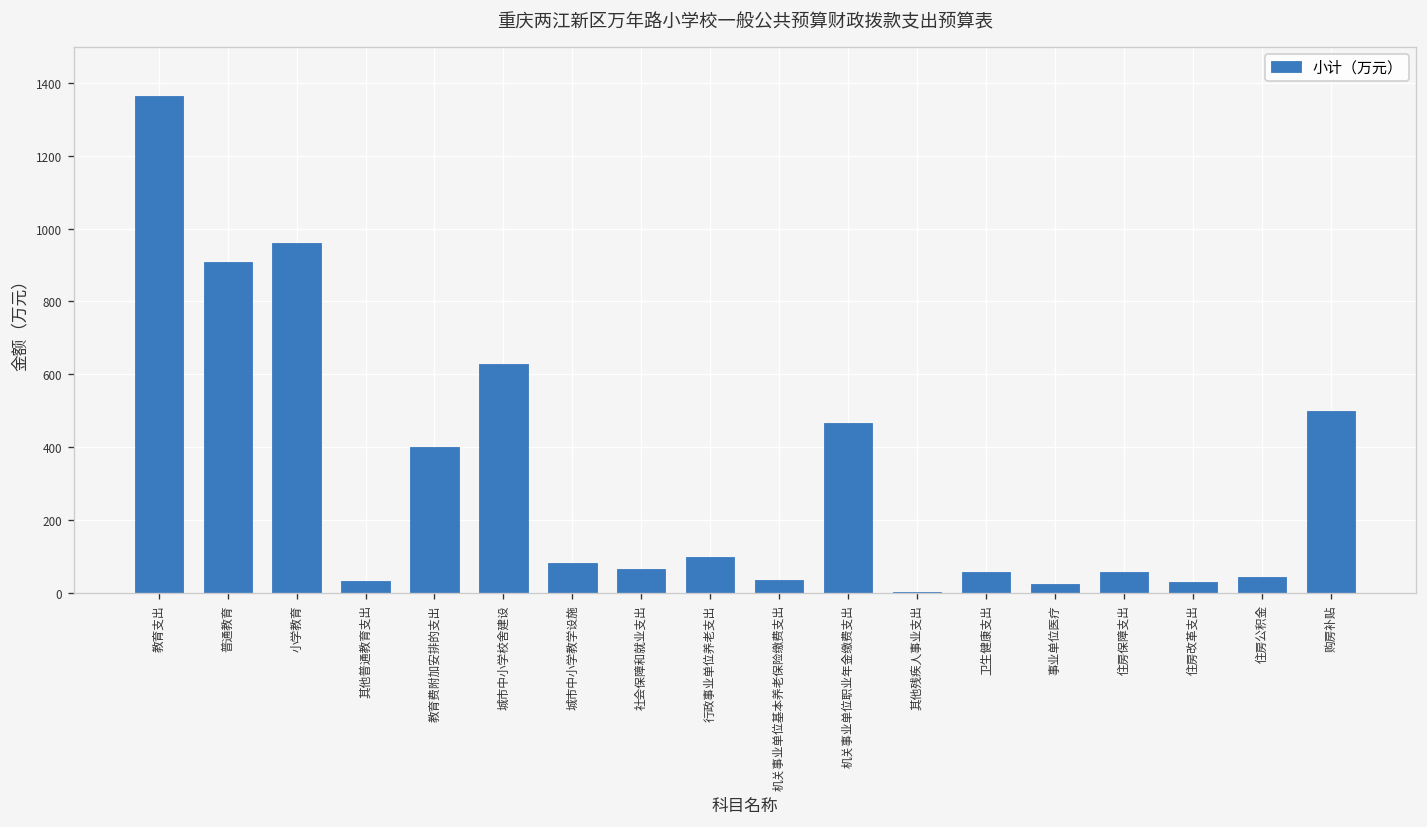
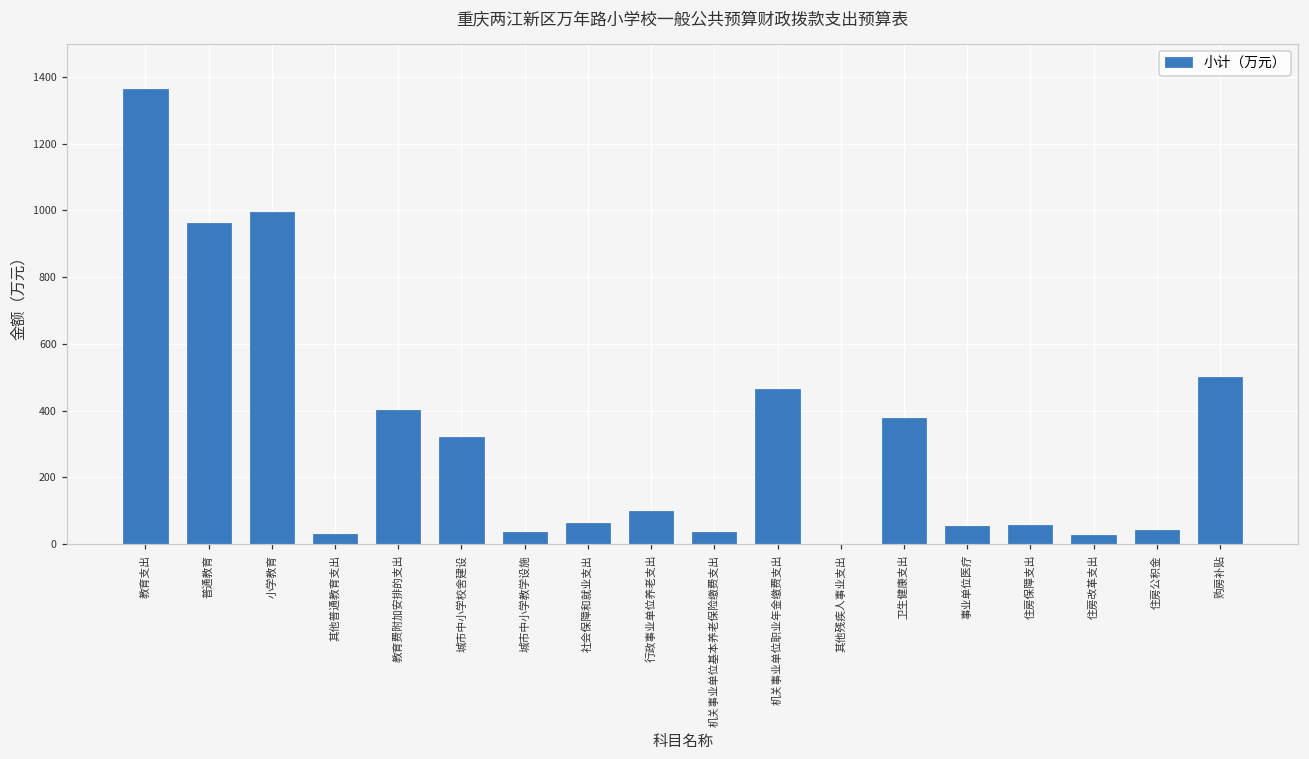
  {
    "教育支出": 1360,
-   "普通教育": 910,
-   "小学教育": 960,
+   "普通教育": 960,
+   "小学教育": 1000,
    "其他普通教育支出": 30,
    "教育费附加安排的支出": 400,
-   "城市中小学校舍建设": 630,
-   "城市中小学教学设施": 80,
+   "城市中小学校舍建设": 320,
+   "城市中小学教学设施": 40,
    "社会保障和就业支出": 60,
    "行政事业单位养老支出": 100,
    "机关事业单位基本养老保险缴费支出": 40,
    "机关事业单位职业年金缴费支出": 470,
-   "卫生健康支出": 60,
-   "事业单位医疗": 20,
+   "卫生健康支出": 380,
+   "事业单位医疗": 60,
    "住房保障支出": 60,
    "住房改革支出": 30,
    "住房公积金": 40,
    "购房补贴": 500
  }
